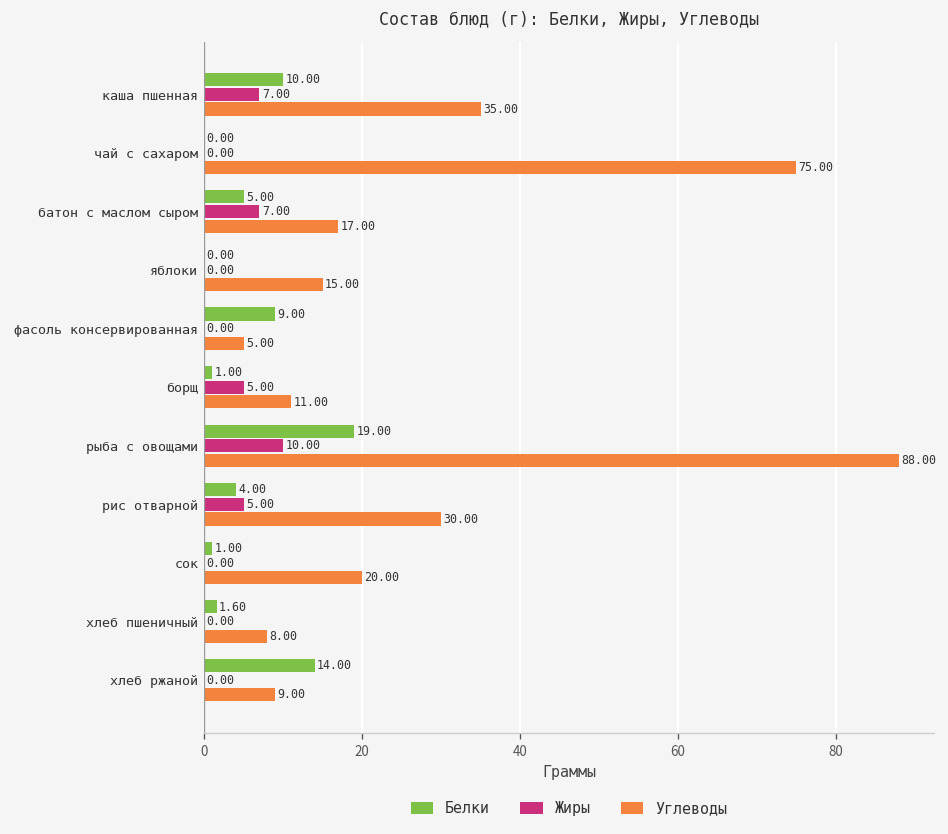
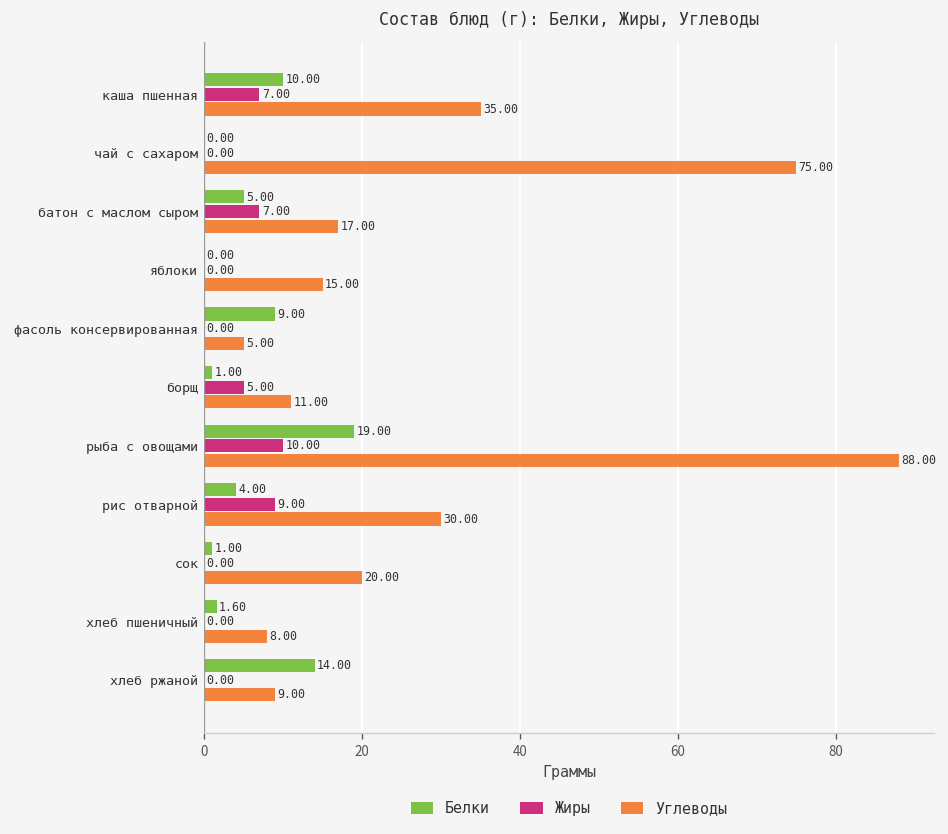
  {
    "Белки": {
      "каша пшенная": 10.00,
      "чай с сахаром": 0.00,
      "батон с маслом сыром": 5.00,
      "яблоки": 0.00,
      "фасоль консервированная": 9.00,
      "борщ": 1.00,
      "рыба с овощами": 19.00,
      "рис отварной": 4.00,
      "сок": 1.00,
      "хлеб пшеничный": 1.60,
      "хлеб ржаной": 14.00
    },
    "Жиры": {
      "каша пшенная": 7.00,
      "чай с сахаром": 0.00,
      "батон с маслом сыром": 7.00,
      "яблоки": 0.00,
      "фасоль консервированная": 0.00,
      "борщ": 5.00,
      "рыба с овощами": 10.00,
-     "рис отварной": 5.00,
+     "рис отварной": 9.00,
      "сок": 0.00,
      "хлеб пшеничный": 0.00,
      "хлеб ржаной": 0.00
    },
    "Углеводы": {
      "каша пшенная": 35.00,
      "чай с сахаром": 75.00,
      "батон с маслом сыром": 17.00,
      "яблоки": 15.00,
      "фасоль консервированная": 5.00,
      "борщ": 11.00,
      "рыба с овощами": 88.00,
      "рис отварной": 30.00,
      "сок": 20.00,
      "хлеб пшеничный": 8.00,
      "хлеб ржаной": 9.00
    }
  }
